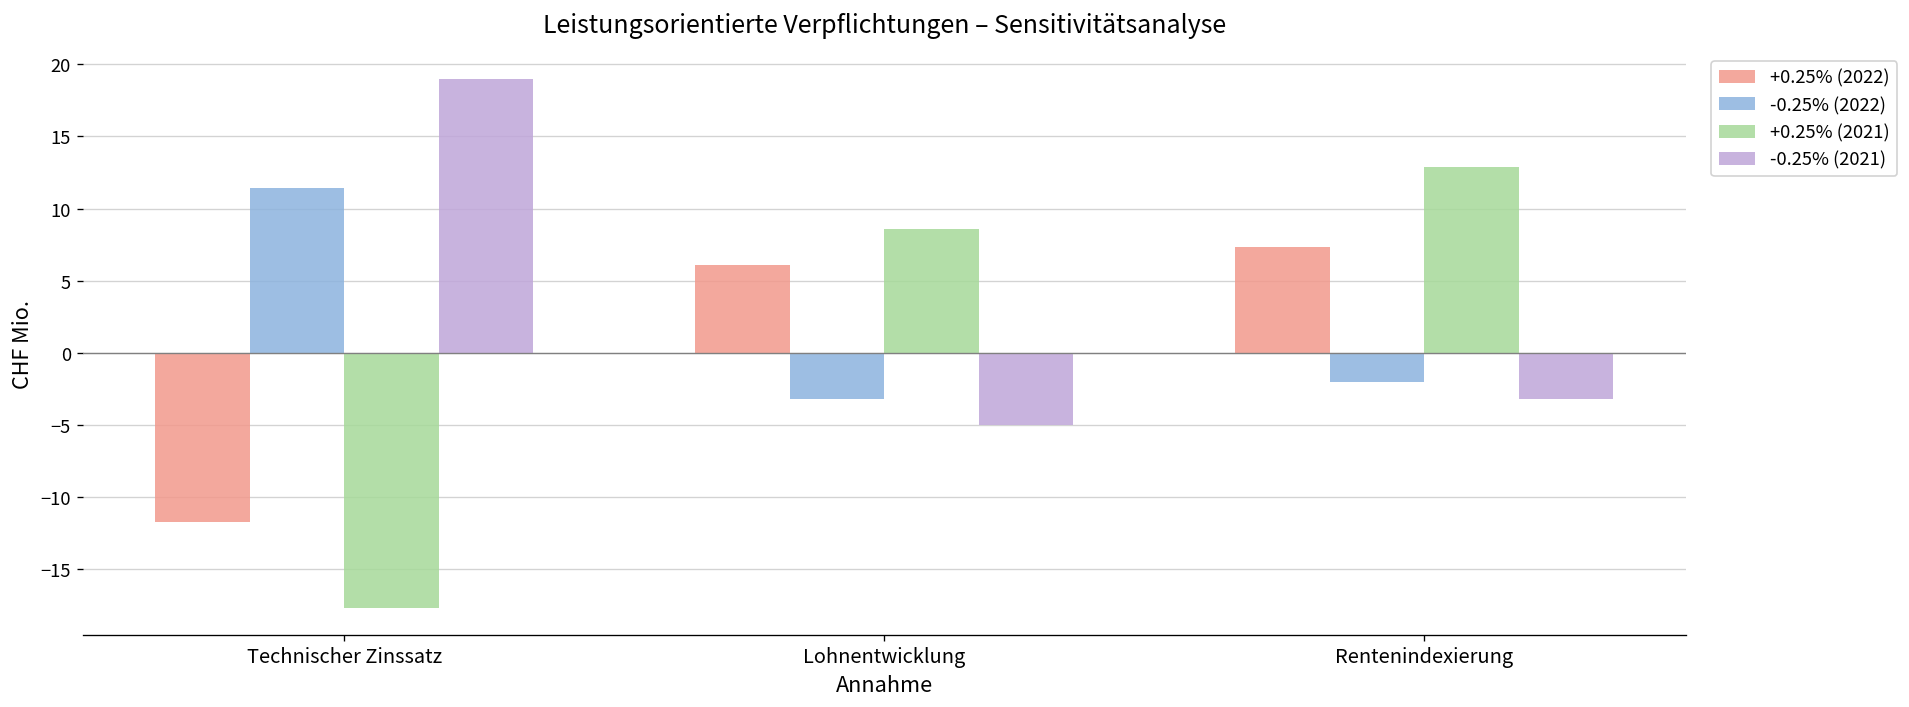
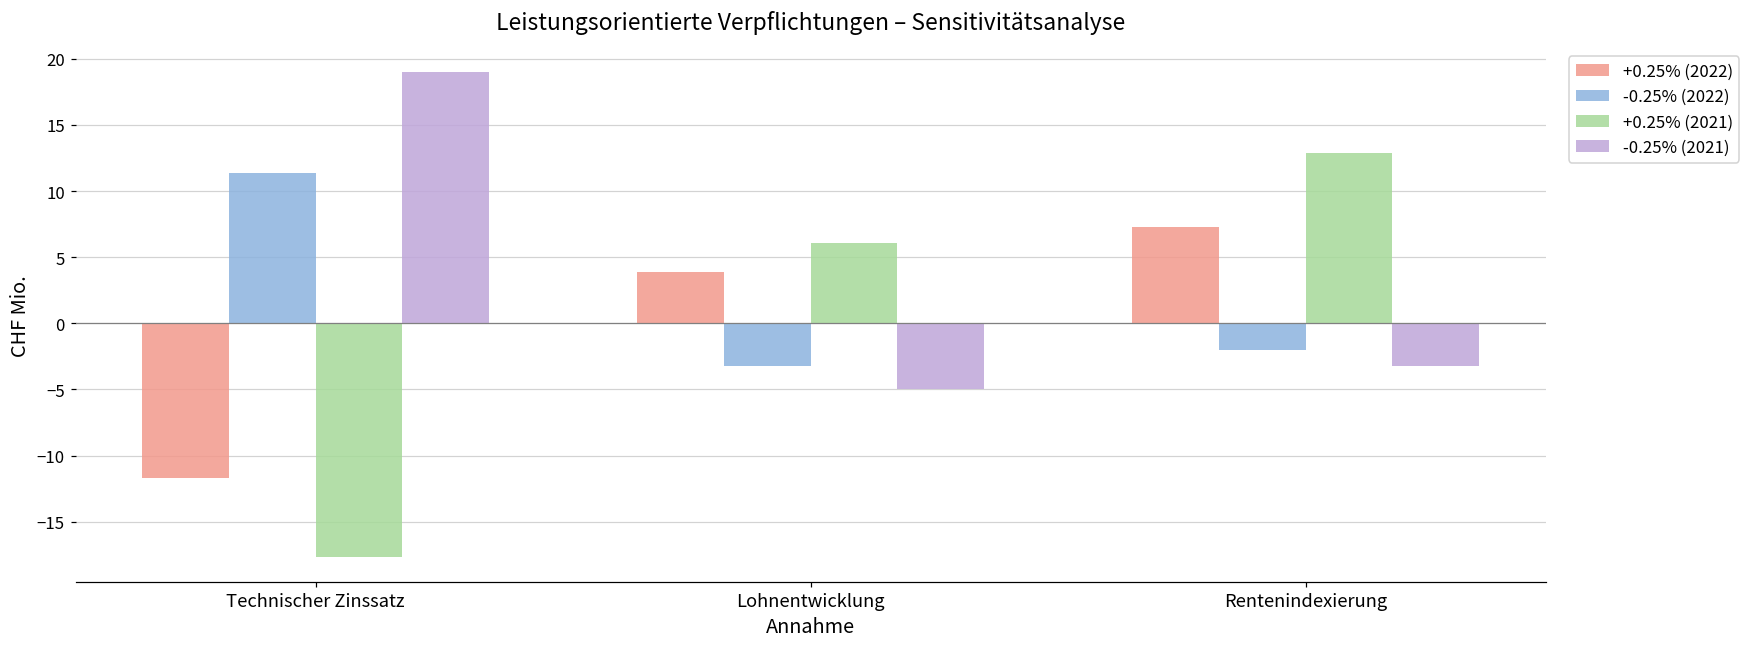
  {
    "+0.25% (2022)": {
      "Technischer Zinssatz": -11.7,
-     "Lohnentwicklung": 6.1,
+     "Lohnentwicklung": 3.9,
      "Rentenindexierung": 7.3
    },
    "+0.25% (2021)": {
      "Technischer Zinssatz": -17.7,
-     "Lohnentwicklung": 8.6,
+     "Lohnentwicklung": 6.1,
      "Rentenindexierung": 12.9
    }
  }
